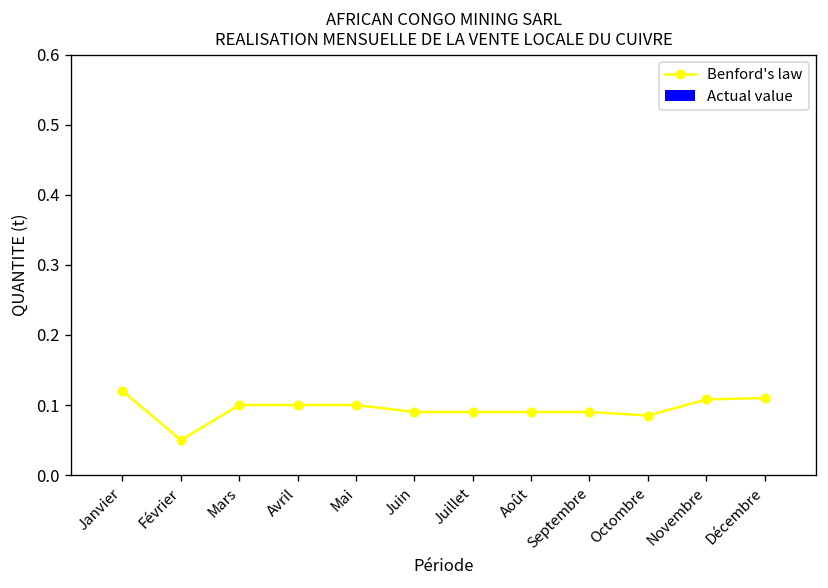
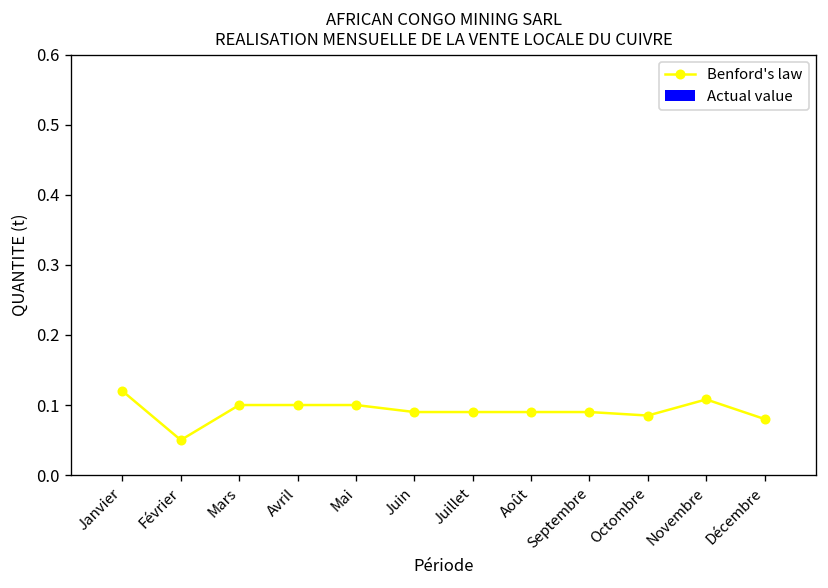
  {
    "Benford's law": {
      "Janvier": 0.12,
      "Février": 0.05,
      "Mars": 0.10,
      "Avril": 0.10,
      "Mai": 0.10,
      "Juin": 0.09,
      "Juillet": 0.09,
      "Août": 0.09,
      "Septembre": 0.09,
      "Octombre": 0.09,
      "Novembre": 0.11,
-     "Décembre": 0.11
+     "Décembre": 0.08
    },
    "Actual value": {
      "Janvier": 0.00,
      "Février": 0.00,
      "Mars": 0.00,
      "Avril": 0.00,
      "Mai": 0.00,
      "Juin": 0.00,
      "Juillet": 0.00,
      "Août": 0.00,
      "Septembre": 0.00,
      "Octombre": 0.00,
      "Novembre": 0.00,
      "Décembre": 0.00
    }
  }
